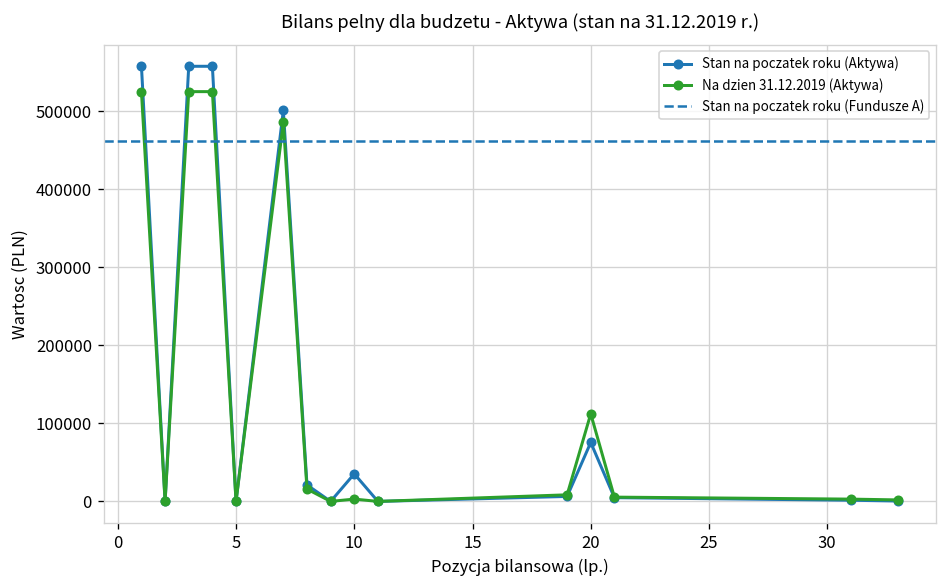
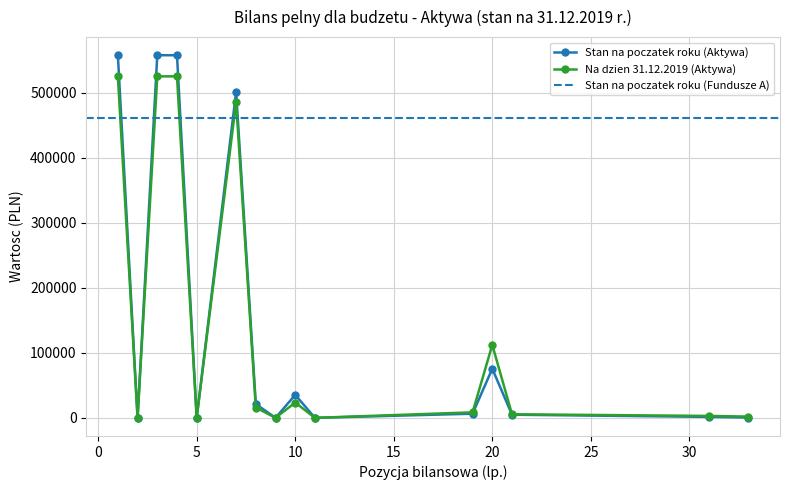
  {
    "Stan na poczatek roku (Aktywa)": {
      "10": 40000,
      "20": 80000
    },
    "Na dzien 31.12.2019 (Aktywa)": {
-     "10": 0,
+     "10": 20000,
      "20": 110000
    }
  }
